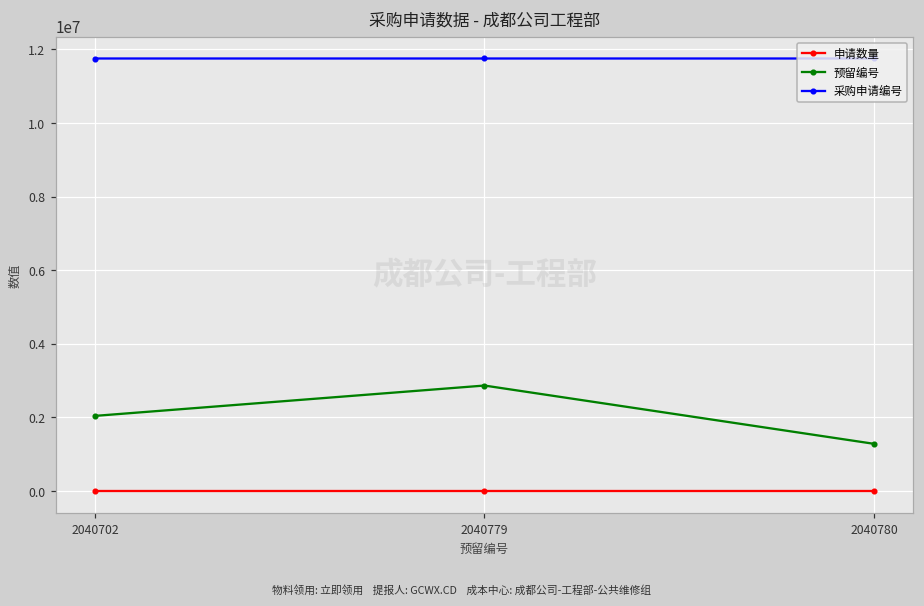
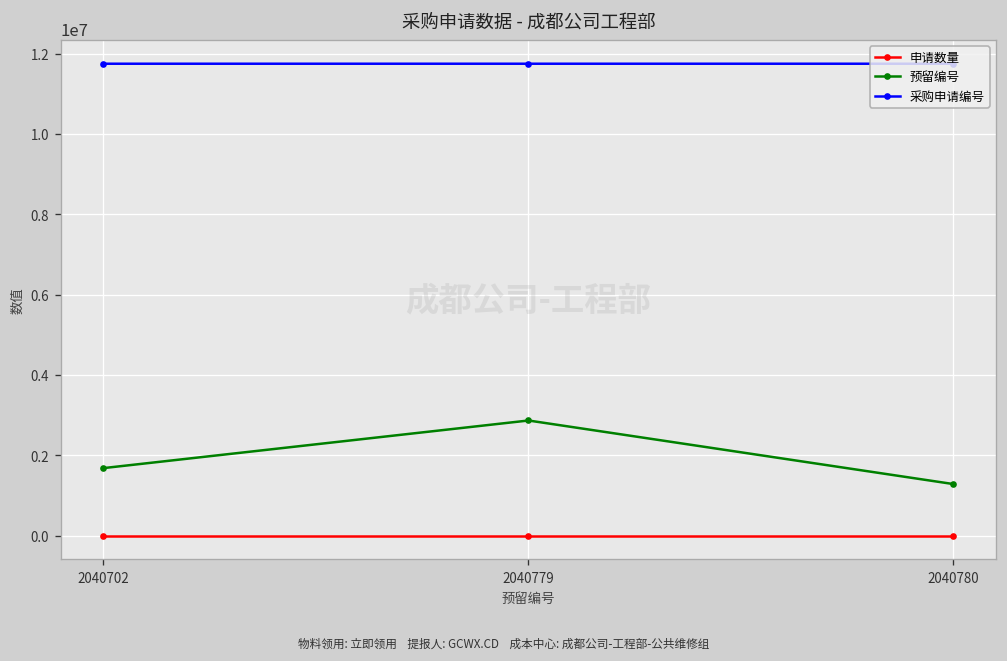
  {
    "申请数量": {
      "2040702": 0,
      "2040779": 0,
      "2040780": 0
    },
    "预留编号": {
-     "2040702": 2000000,
+     "2040702": 1700000,
      "2040779": 2900000,
      "2040780": 1300000
    },
    "采购申请编号": {
      "2040702": 11700000,
      "2040779": 11700000
    }
  }
